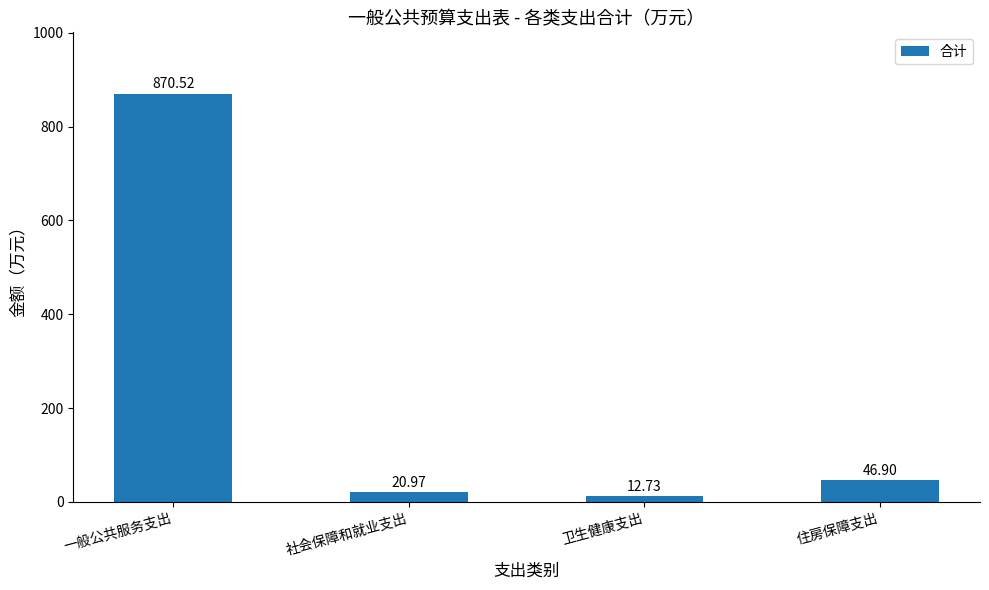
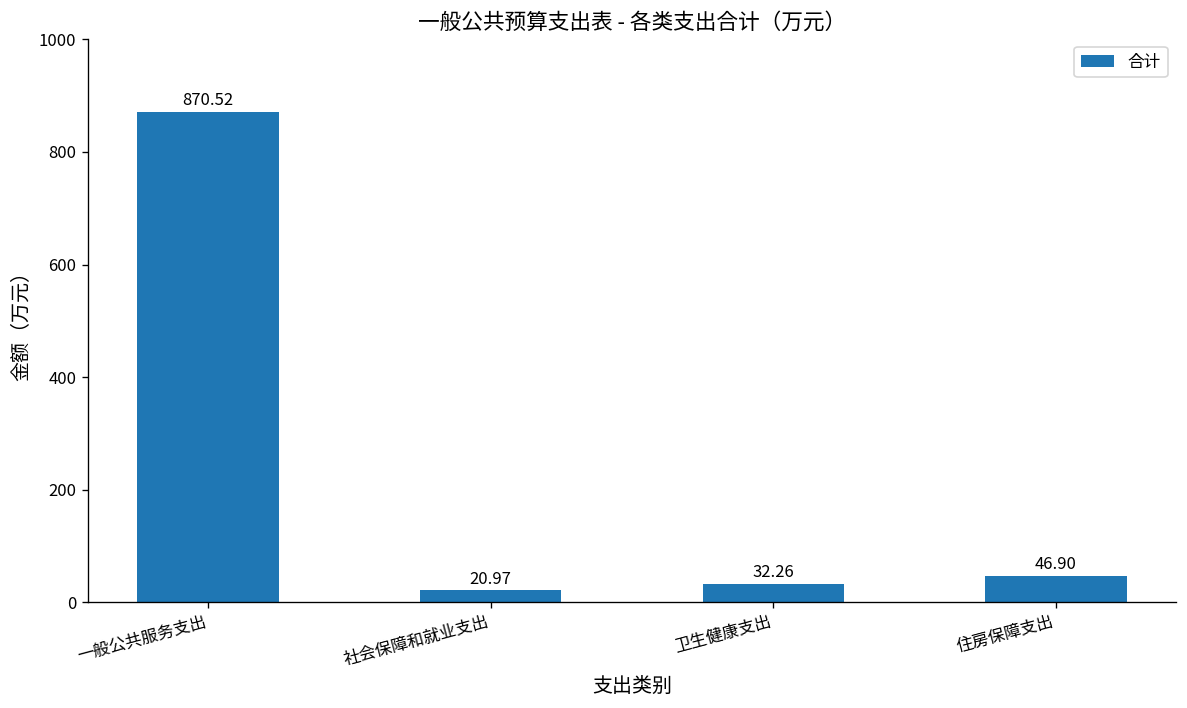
  {
    "一般公共服务支出": 870.52,
    "社会保障和就业支出": 20.97,
-   "卫生健康支出": 12.73,
+   "卫生健康支出": 32.26,
    "住房保障支出": 46.90
  }
